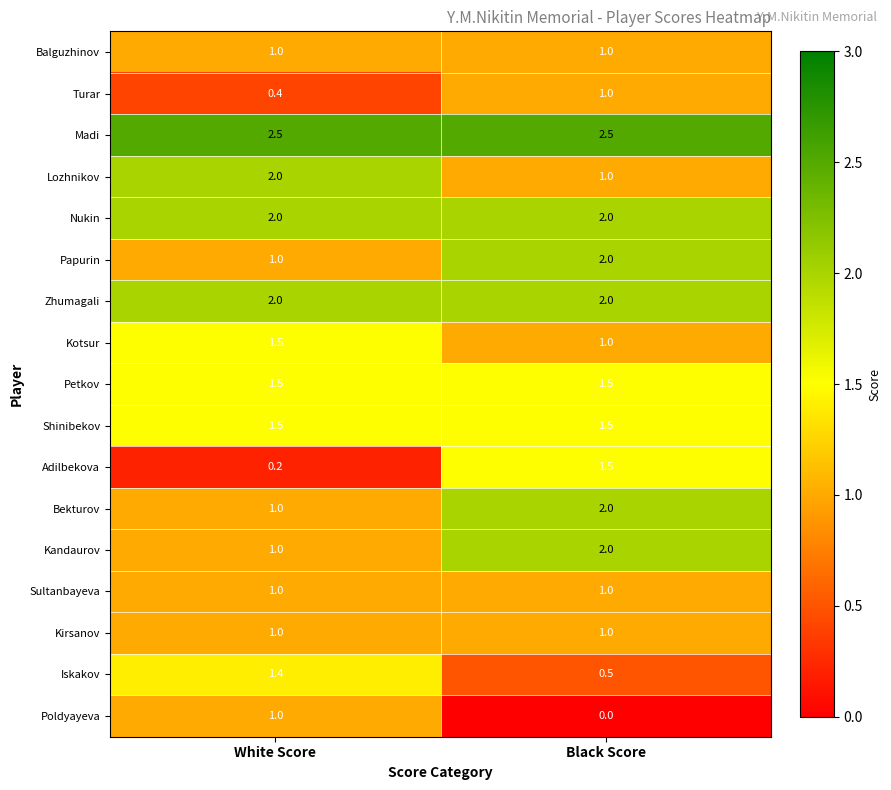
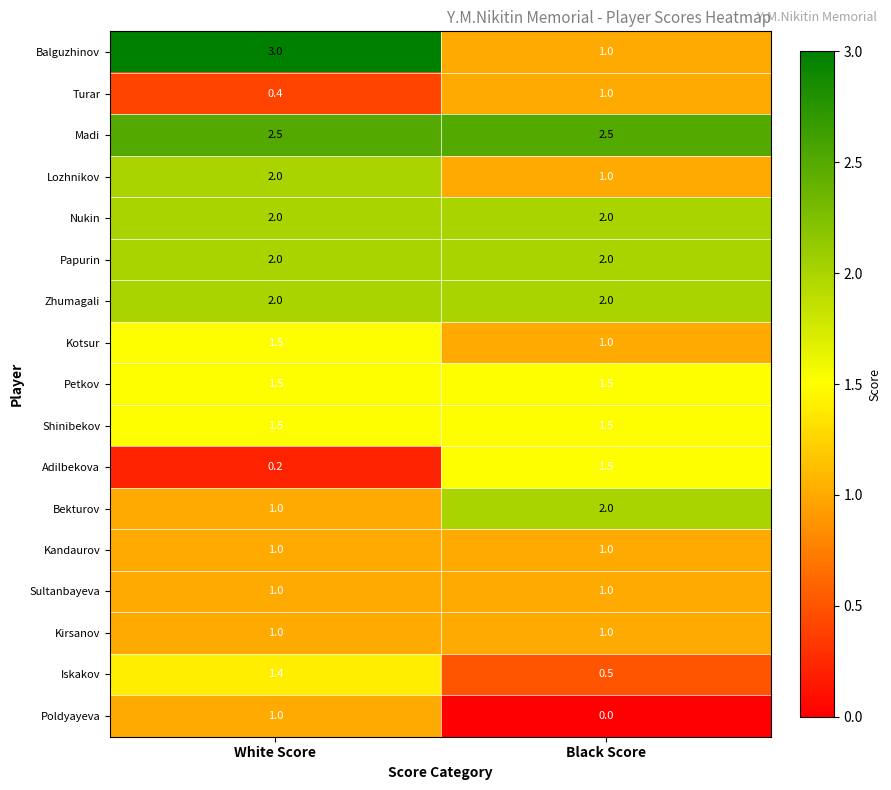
  {
    "Balguzhinov": {
-     "White Score": 1.0,
+     "White Score": 3.0,
      "Black Score": 1.0
    },
    "Turar": {
      "White Score": 0.4,
      "Black Score": 1.0
    },
    "Madi": {
      "White Score": 2.5,
      "Black Score": 2.5
    },
    "Lozhnikov": {
      "White Score": 2.0,
      "Black Score": 1.0
    },
    "Nukin": {
      "White Score": 2.0,
      "Black Score": 2.0
    },
    "Papurin": {
-     "White Score": 1.0,
+     "White Score": 2.0,
      "Black Score": 2.0
    },
    "Zhumagali": {
      "White Score": 2.0,
      "Black Score": 2.0
    },
    "Kotsur": {
      "White Score": 1.5,
      "Black Score": 1.0
    },
    "Petkov": {
      "White Score": 1.5,
      "Black Score": 1.5
    },
    "Shinibekov": {
      "White Score": 1.5,
      "Black Score": 1.5
    },
    "Adilbekova": {
      "White Score": 0.2,
      "Black Score": 1.5
    },
    "Bekturov": {
      "White Score": 1.0,
      "Black Score": 2.0
    },
    "Kandaurov": {
      "White Score": 1.0,
-     "Black Score": 2.0
+     "Black Score": 1.0
    },
    "Sultanbayeva": {
      "White Score": 1.0,
      "Black Score": 1.0
    },
    "Kirsanov": {
      "White Score": 1.0,
      "Black Score": 1.0
    },
    "Iskakov": {
      "White Score": 1.4,
      "Black Score": 0.5
    },
    "Poldyayeva": {
      "White Score": 1.0,
      "Black Score": 0.0
    }
  }
